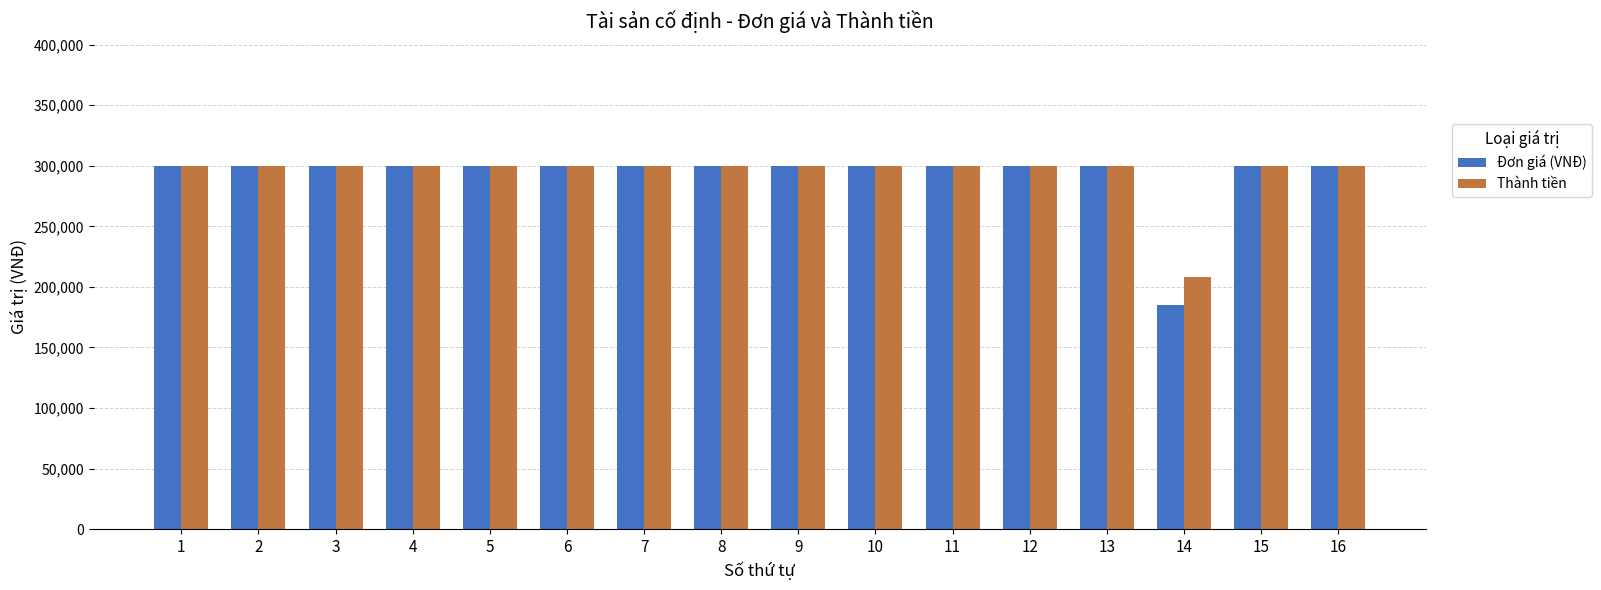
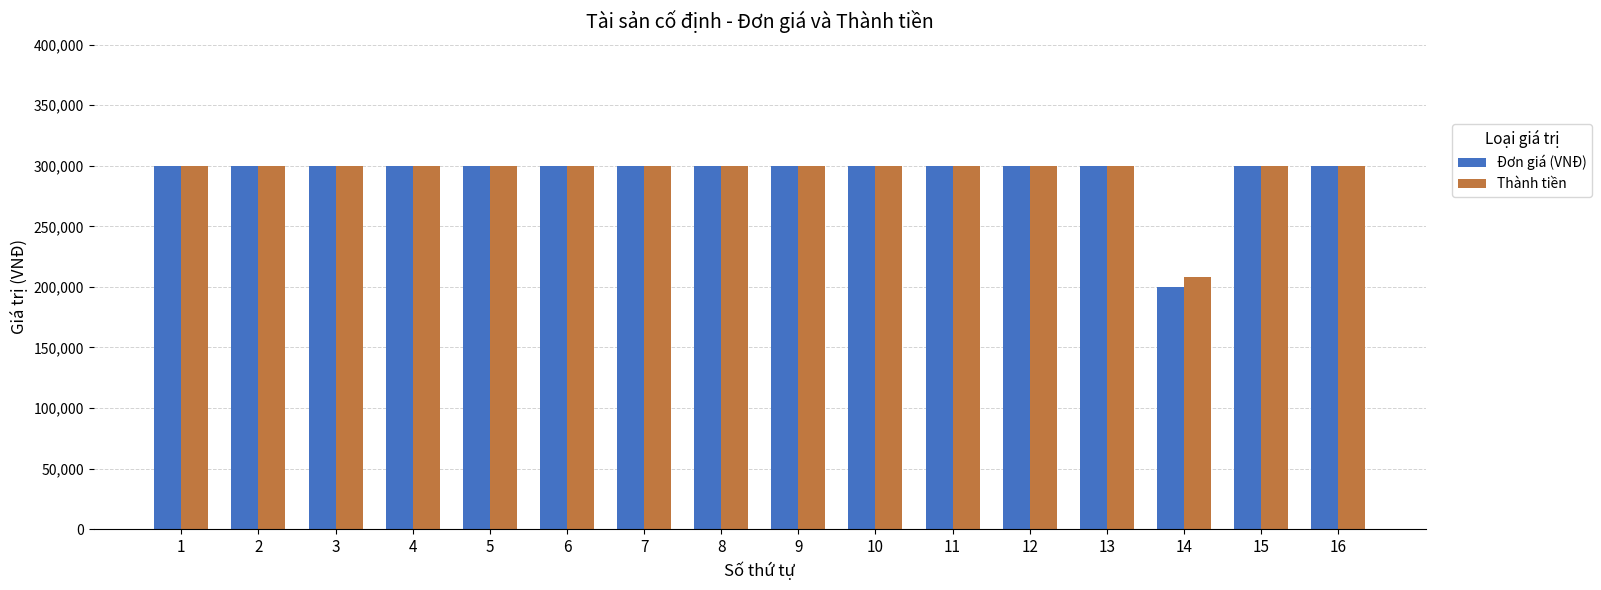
  {
    "Đơn giá (VNĐ)": {
      "1": "300,000",
      "2": "300,000",
      "3": "300,000",
      "4": "300,000",
      "5": "300,000",
      "6": "300,000",
      "7": "300,000",
      "8": "300,000",
      "9": "300,000",
      "10": "300,000",
      "11": "300,000",
      "12": "300,000",
      "13": "300,000",
-     "14": "185,000",
+     "14": "200,000",
      "15": "300,000",
      "16": "300,000"
    },
    "Thành tiền": {
      "1": "300,000",
      "2": "300,000",
      "3": "300,000",
      "4": "300,000",
      "5": "300,000",
      "6": "300,000",
      "7": "300,000",
      "8": "300,000",
      "9": "300,000",
      "10": "300,000",
      "11": "300,000",
      "12": "300,000",
      "13": "300,000",
      "14": "208,000",
      "15": "300,000",
      "16": "300,000"
    }
  }
